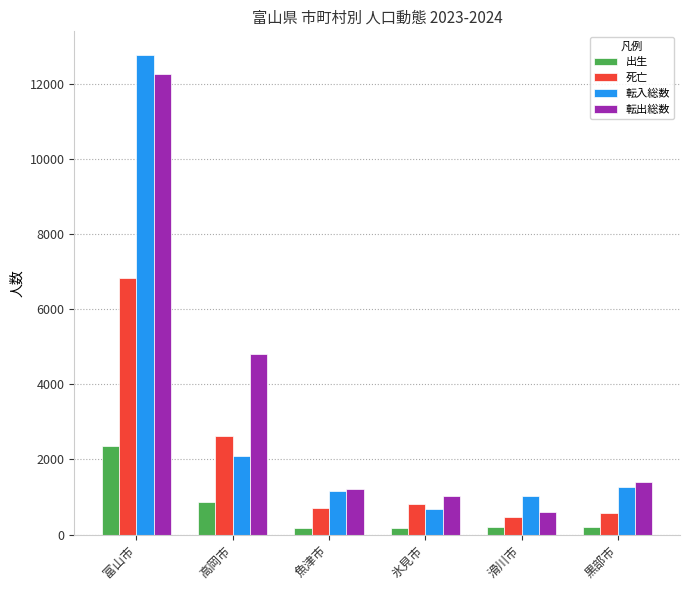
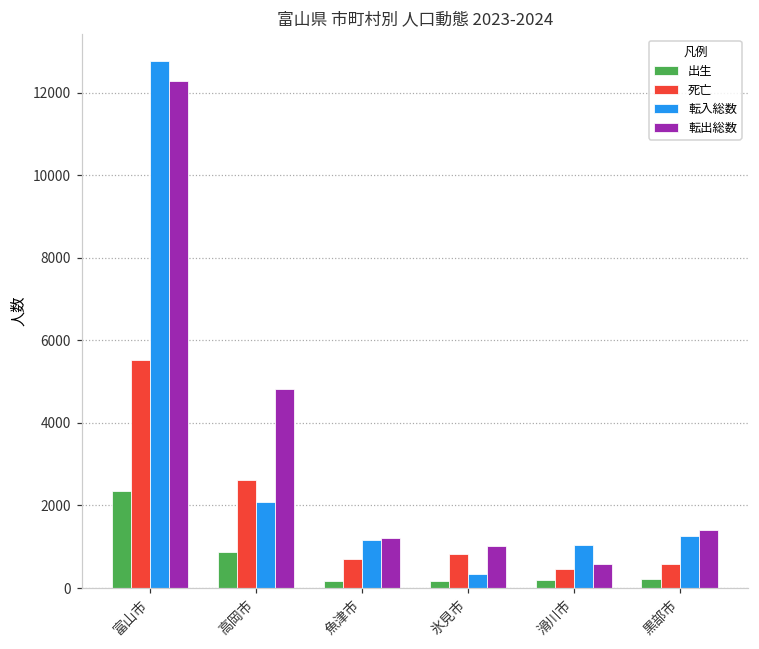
  {
    "出生": {
      "富山市": 2400,
      "高岡市": 900,
      "魚津市": 200,
      "氷見市": 200,
      "滑川市": 200,
      "黒部市": 200
    },
    "死亡": {
-     "富山市": 6800,
+     "富山市": 5500,
      "高岡市": 2600,
      "魚津市": 700,
      "氷見市": 800,
      "滑川市": 500,
      "黒部市": 600
    },
    "転入総数": {
      "富山市": 12800,
      "高岡市": 2100,
      "魚津市": 1200,
-     "氷見市": 700,
+     "氷見市": 300,
      "滑川市": 1000,
      "黒部市": 1300
    },
    "転出総数": {
      "富山市": 12300,
      "高岡市": 4800,
      "魚津市": 1200,
      "氷見市": 1000,
      "滑川市": 600,
      "黒部市": 1400
    }
  }
